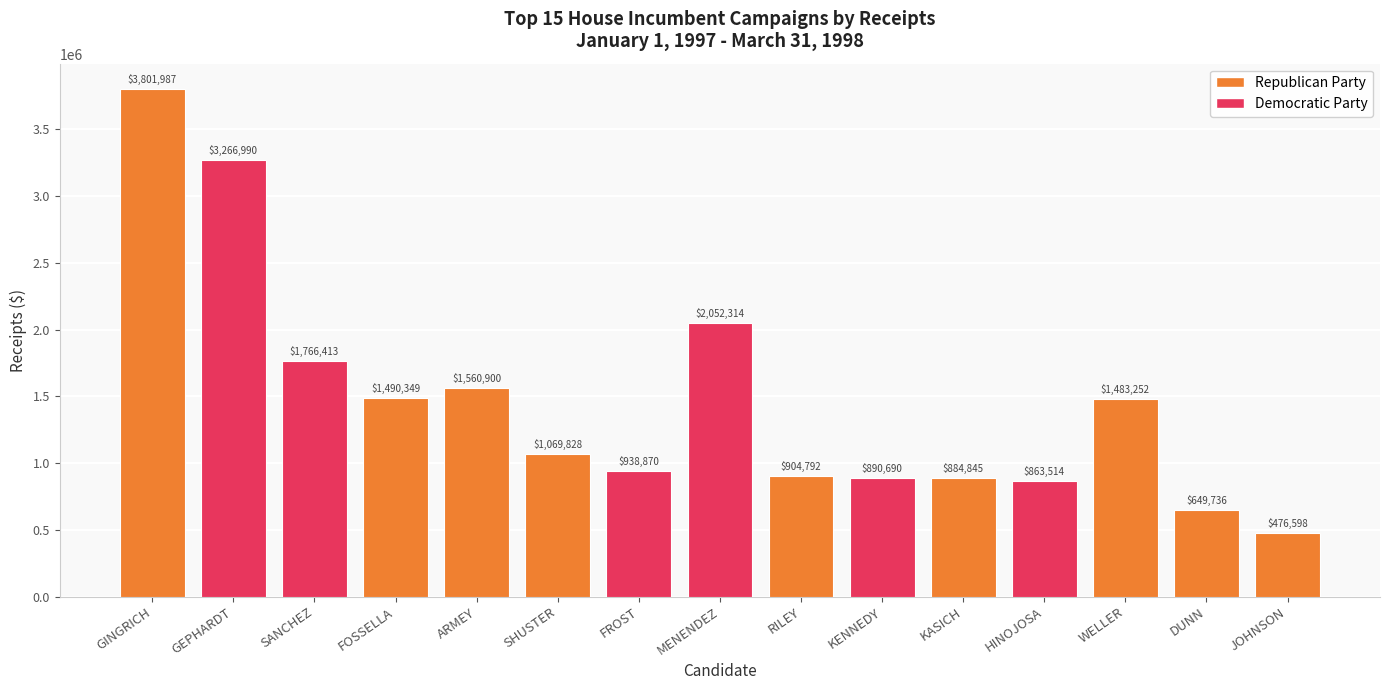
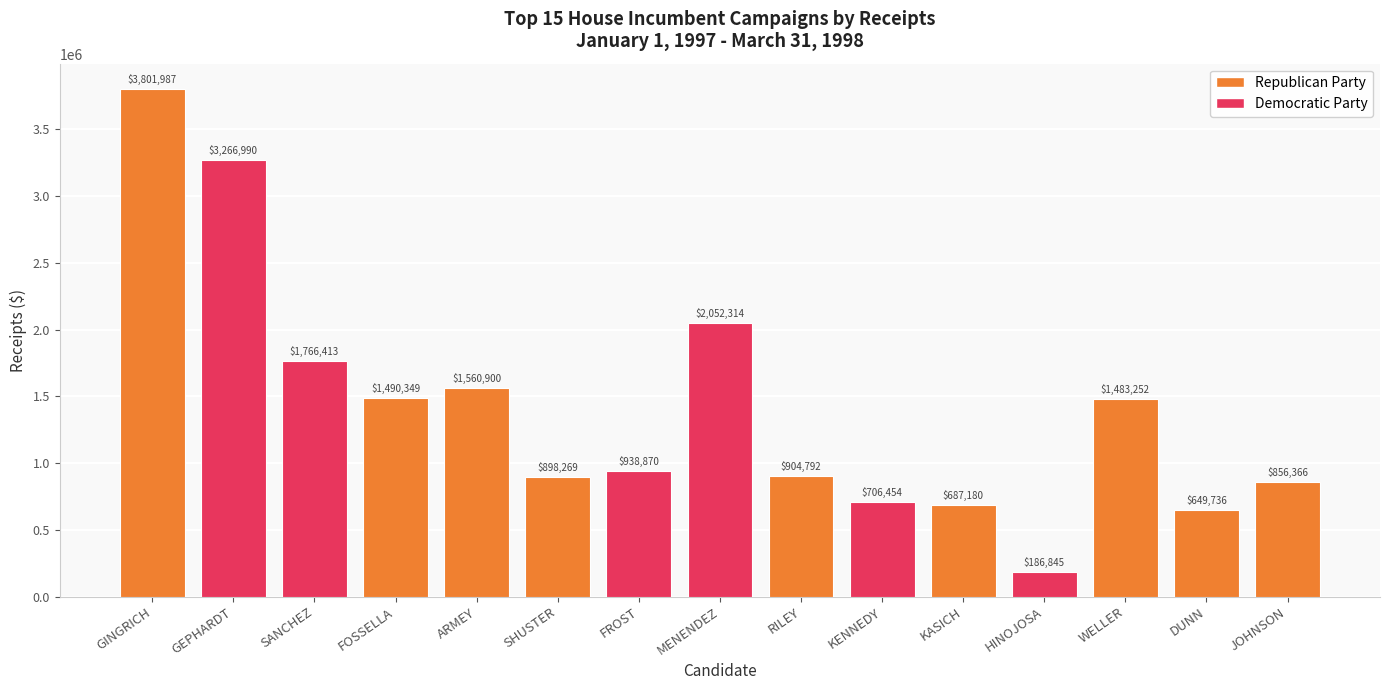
  {
    "GINGRICH": "$3,801,987",
    "GEPHARDT": "$3,266,990",
    "SANCHEZ": "$1,766,413",
    "FOSSELLA": "$1,490,349",
    "ARMEY": "$1,560,900",
-   "SHUSTER": "$1,069,828",
+   "SHUSTER": "$898,269",
    "FROST": "$938,870",
    "MENENDEZ": "$2,052,314",
    "RILEY": "$904,792",
-   "KENNEDY": "$890,690",
-   "KASICH": "$884,845",
-   "HINOJOSA": "$863,514",
+   "KENNEDY": "$706,454",
+   "KASICH": "$687,180",
+   "HINOJOSA": "$186,845",
    "WELLER": "$1,483,252",
    "DUNN": "$649,736",
-   "JOHNSON": "$476,598"
+   "JOHNSON": "$856,366"
  }
